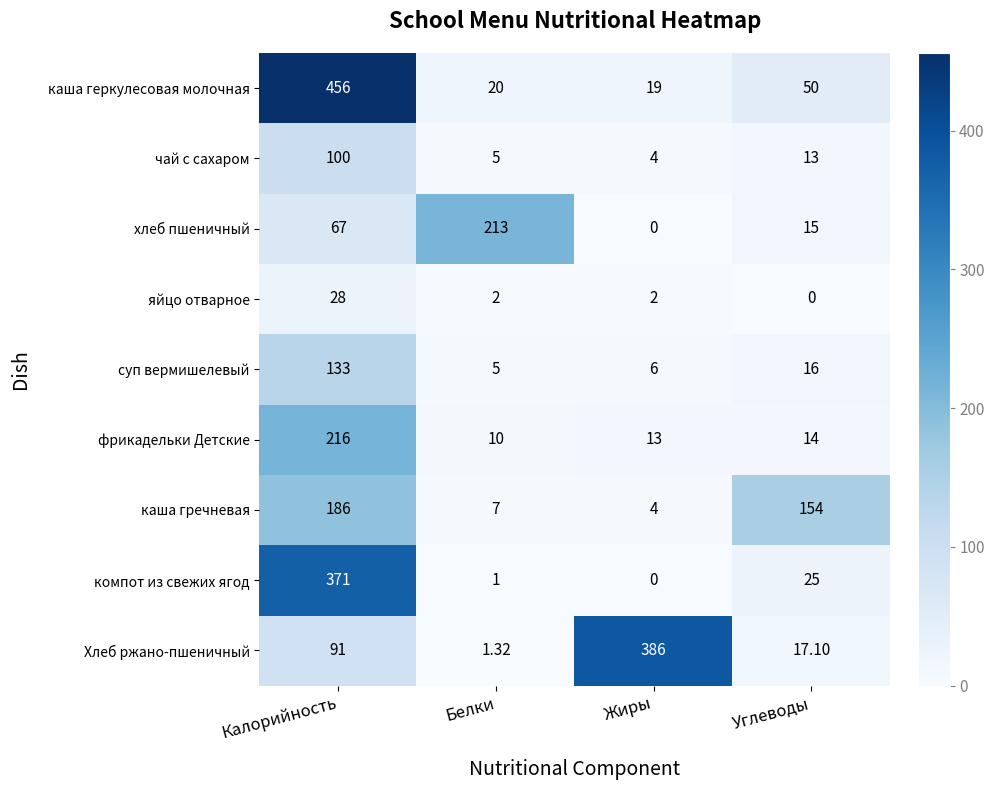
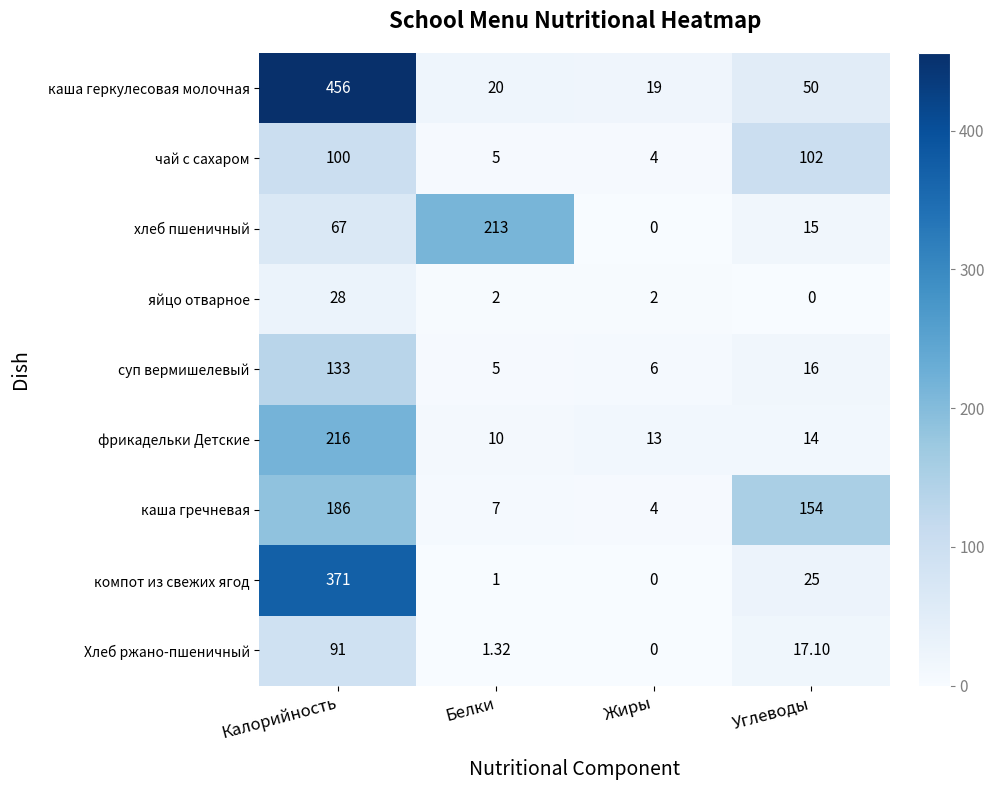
  {
    "каша геркулесовая молочная": {
      "Калорийность": 456,
      "Белки": 20,
      "Жиры": 19,
      "Углеводы": 50
    },
    "чай с сахаром": {
      "Калорийность": 100,
      "Белки": 5,
      "Жиры": 4,
-     "Углеводы": 13
+     "Углеводы": 102
    },
    "хлеб пшеничный": {
      "Калорийность": 67,
      "Белки": 213,
      "Жиры": 0,
      "Углеводы": 15
    },
    "яйцо отварное": {
      "Калорийность": 28,
      "Белки": 2,
      "Жиры": 2,
      "Углеводы": 0
    },
    "суп вермишелевый": {
      "Калорийность": 133,
      "Белки": 5,
      "Жиры": 6,
      "Углеводы": 16
    },
    "фрикадельки Детские": {
      "Калорийность": 216,
      "Белки": 10,
      "Жиры": 13,
      "Углеводы": 14
    },
    "каша гречневая": {
      "Калорийность": 186,
      "Белки": 7,
      "Жиры": 4,
      "Углеводы": 154
    },
    "компот из свежих ягод": {
      "Калорийность": 371,
      "Белки": 1,
      "Жиры": 0,
      "Углеводы": 25
    },
    "Хлеб ржано-пшеничный": {
      "Калорийность": 91,
      "Белки": 1.32,
-     "Жиры": 386,
+     "Жиры": 0,
      "Углеводы": 17.10
    }
  }
